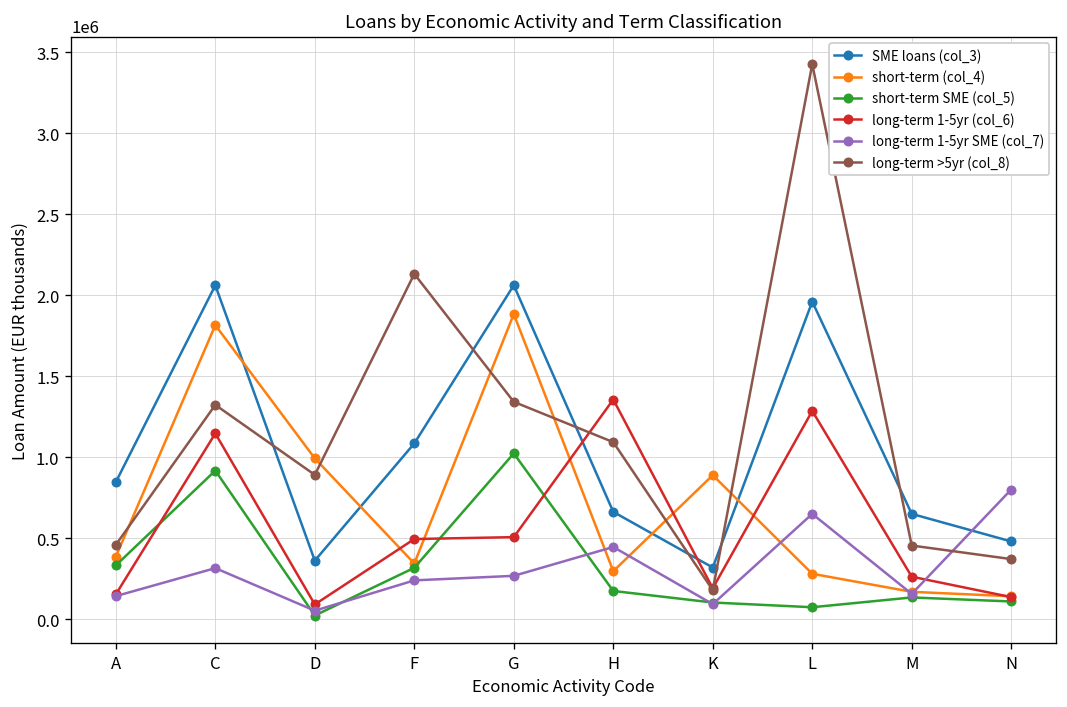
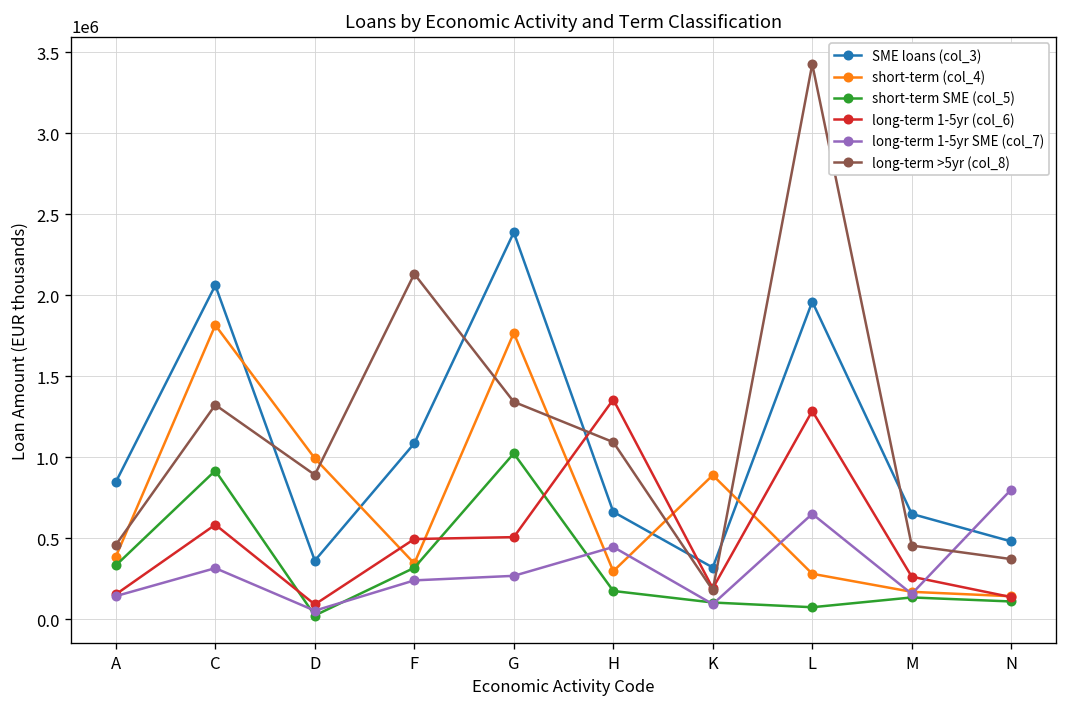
  {
    "SME loans (col_3)": {
      "A": 850000,
      "C": 2060000,
      "D": 360000,
      "F": 1080000,
-     "G": 2060000,
+     "G": 2390000,
      "H": 660000,
      "K": 320000,
      "L": 1960000,
      "M": 650000,
      "N": 480000
    },
    "short-term (col_4)": {
      "A": 390000,
      "C": 1820000,
      "D": 990000,
      "F": 340000,
-     "G": 1880000,
+     "G": 1770000,
      "H": 300000,
      "K": 890000,
      "L": 280000
    },
    "short-term SME (col_5)": {
      "A": 330000,
      "C": 920000,
      "D": 20000,
      "F": 320000,
      "G": 1020000,
      "H": 170000,
      "L": 70000,
      "M": 130000,
      "N": 110000
    },
    "long-term 1-5yr (col_6)": {
-     "C": 1150000,
+     "C": 580000,
      "D": 90000,
      "F": 490000,
      "G": 510000,
      "H": 1360000,
      "L": 1290000,
      "M": 260000
    },
    "long-term 1-5yr SME (col_7)": {
      "C": 310000,
      "D": 50000,
      "F": 240000,
      "G": 270000,
      "H": 450000,
      "L": 650000,
      "N": 800000
    },
    "long-term >5yr (col_8)": {
      "A": 460000,
      "C": 1320000,
      "D": 890000,
      "F": 2130000,
      "G": 1340000,
      "H": 1090000,
      "L": 3430000,
      "M": 450000,
      "N": 370000
    }
  }
